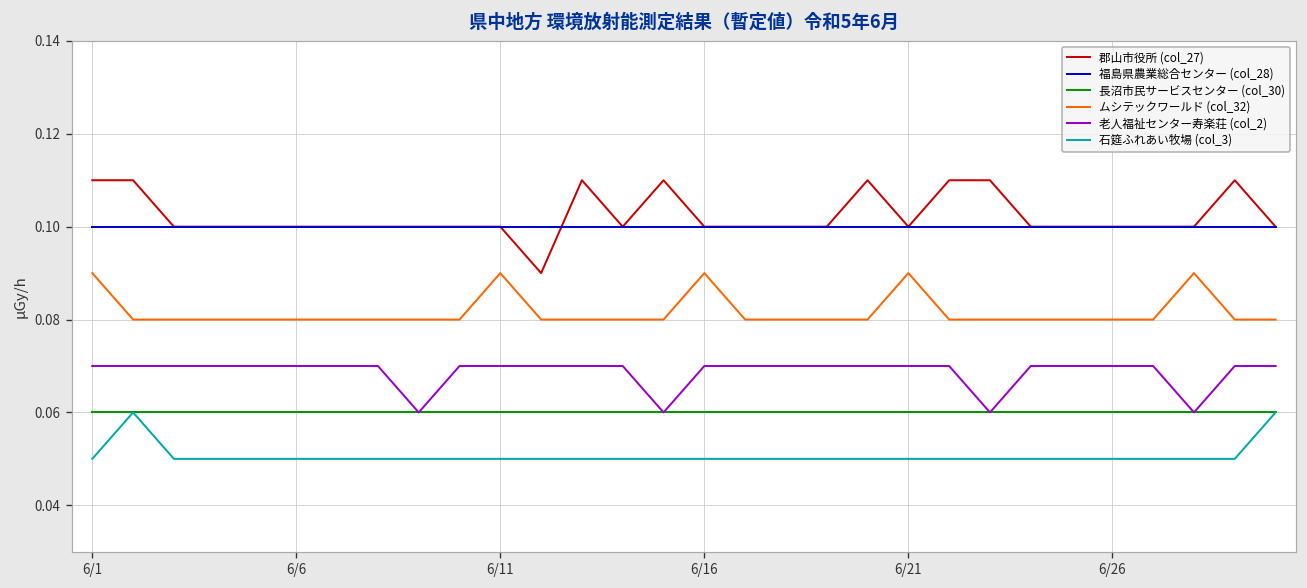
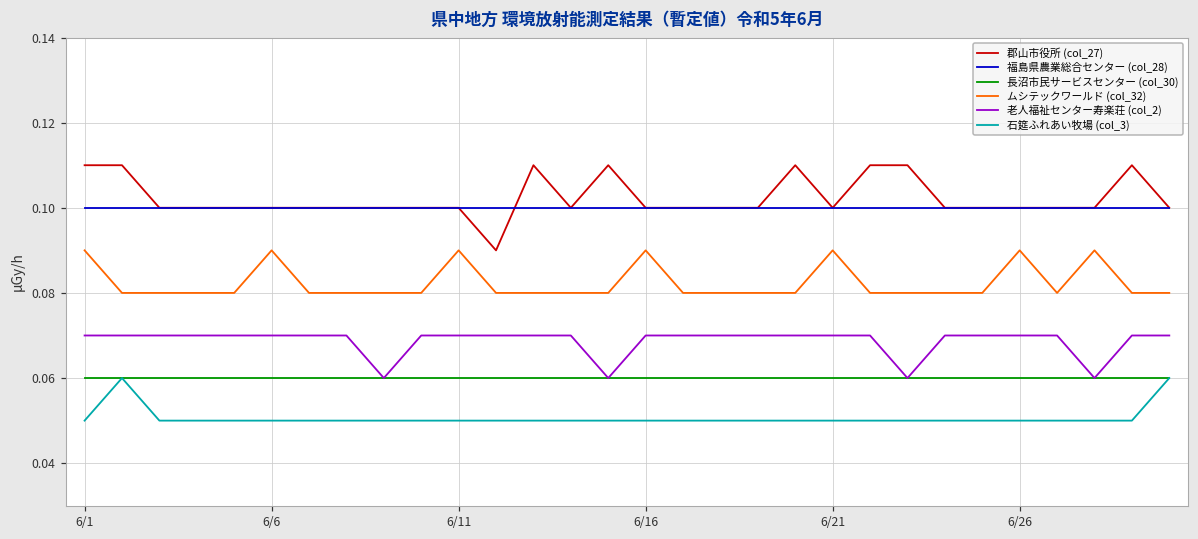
  {
    "郡山市役所 (col_27)": {
      "6/1": 0.11
    },
    "福島県農業総合センター (col_28)": {
      "6/1": 0.10
    },
    "長沼市民サービスセンター (col_30)": {
      "6/1": 0.06,
      "6/6": 0.06,
      "6/11": 0.06,
      "6/16": 0.06,
      "6/21": 0.06,
      "6/26": 0.06
    },
    "ムシテックワールド (col_32)": {
      "6/1": 0.09,
-     "6/6": 0.08,
+     "6/6": 0.09,
      "6/11": 0.09,
      "6/16": 0.09,
      "6/21": 0.09,
-     "6/26": 0.08
+     "6/26": 0.09
    },
    "老人福祉センター寿楽荘 (col_2)": {
      "6/1": 0.07,
      "6/6": 0.07,
      "6/11": 0.07,
      "6/16": 0.07,
      "6/21": 0.07,
      "6/26": 0.07
    },
    "石筵ふれあい牧場 (col_3)": {
      "6/1": 0.05,
      "6/6": 0.05,
      "6/11": 0.05,
      "6/16": 0.05,
      "6/21": 0.05,
      "6/26": 0.05
    }
  }
